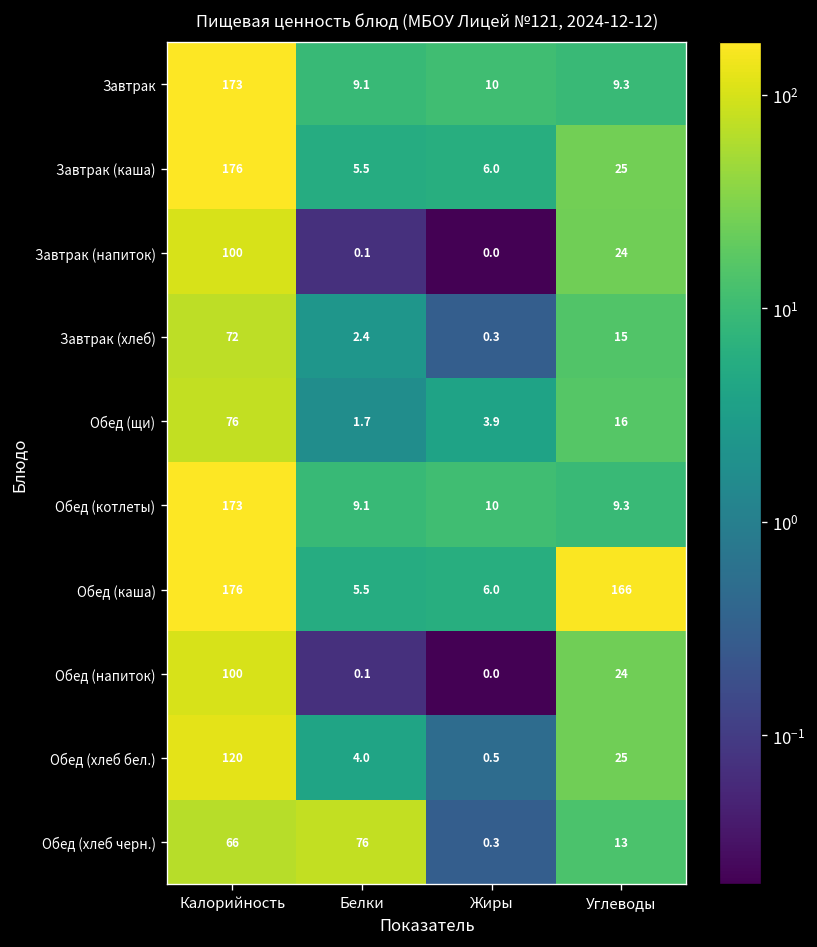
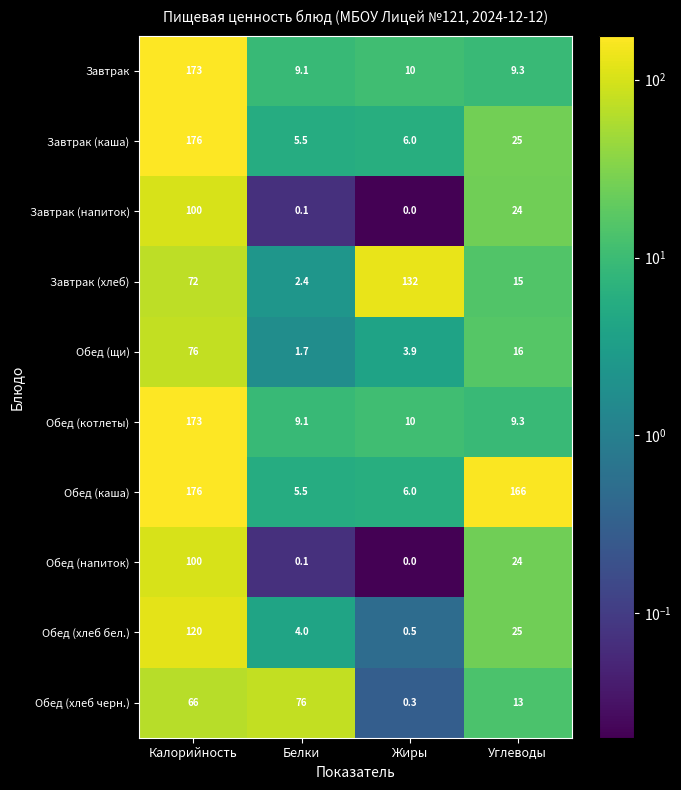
  {
    "Завтрак": {
      "Калорийность": 173,
      "Белки": 9.1,
      "Жиры": 10,
      "Углеводы": 9.3
    },
    "Завтрак (каша)": {
      "Калорийность": 176,
      "Белки": 5.5,
      "Жиры": 6.0,
      "Углеводы": 25
    },
    "Завтрак (напиток)": {
      "Калорийность": 100,
      "Белки": 0.1,
      "Жиры": 0.0,
      "Углеводы": 24
    },
    "Завтрак (хлеб)": {
      "Калорийность": 72,
      "Белки": 2.4,
-     "Жиры": 0.3,
+     "Жиры": 132,
      "Углеводы": 15
    },
    "Обед (щи)": {
      "Калорийность": 76,
      "Белки": 1.7,
      "Жиры": 3.9,
      "Углеводы": 16
    },
    "Обед (котлеты)": {
      "Калорийность": 173,
      "Белки": 9.1,
      "Жиры": 10,
      "Углеводы": 9.3
    },
    "Обед (каша)": {
      "Калорийность": 176,
      "Белки": 5.5,
      "Жиры": 6.0,
      "Углеводы": 166
    },
    "Обед (напиток)": {
      "Калорийность": 100,
      "Белки": 0.1,
      "Жиры": 0.0,
      "Углеводы": 24
    },
    "Обед (хлеб бел.)": {
      "Калорийность": 120,
      "Белки": 4.0,
      "Жиры": 0.5,
      "Углеводы": 25
    },
    "Обед (хлеб черн.)": {
      "Калорийность": 66,
      "Белки": 76,
      "Жиры": 0.3,
      "Углеводы": 13
    }
  }
